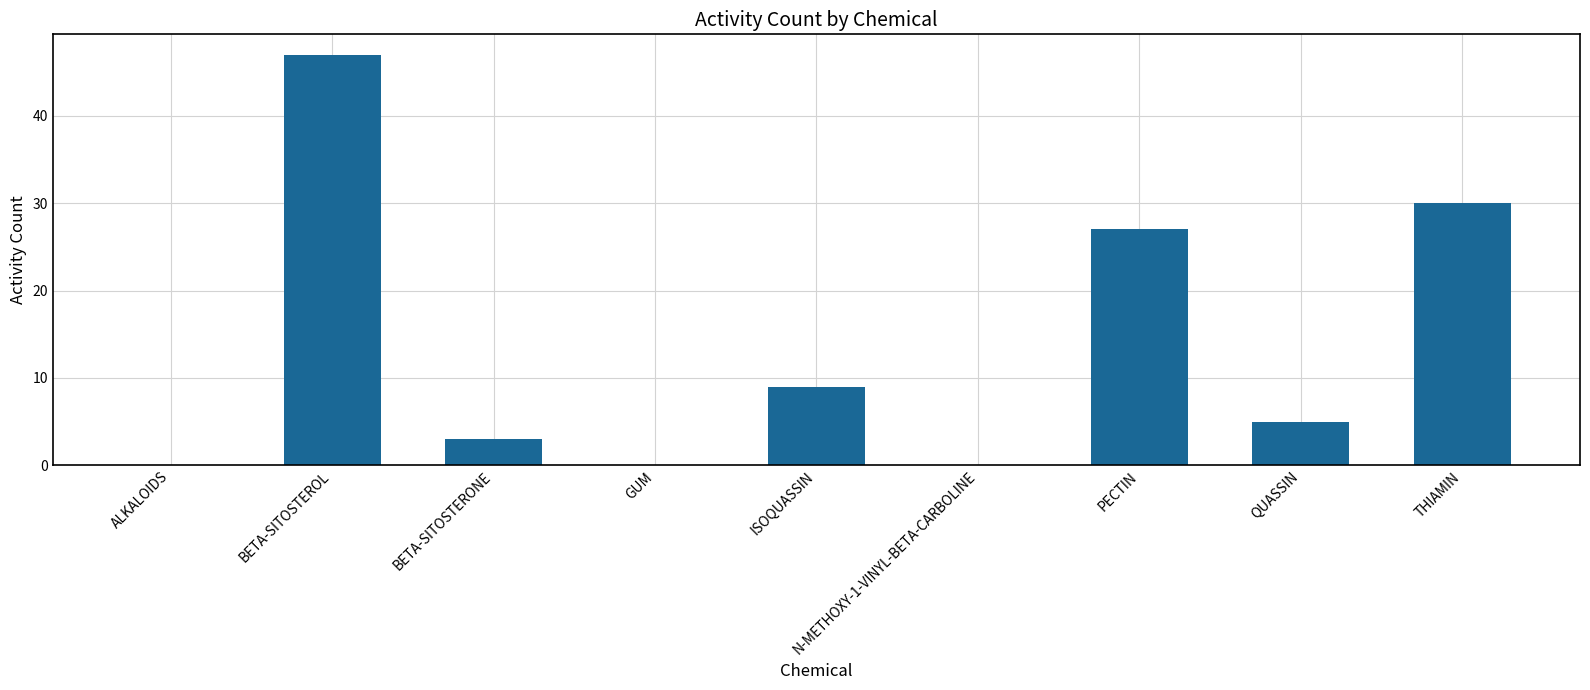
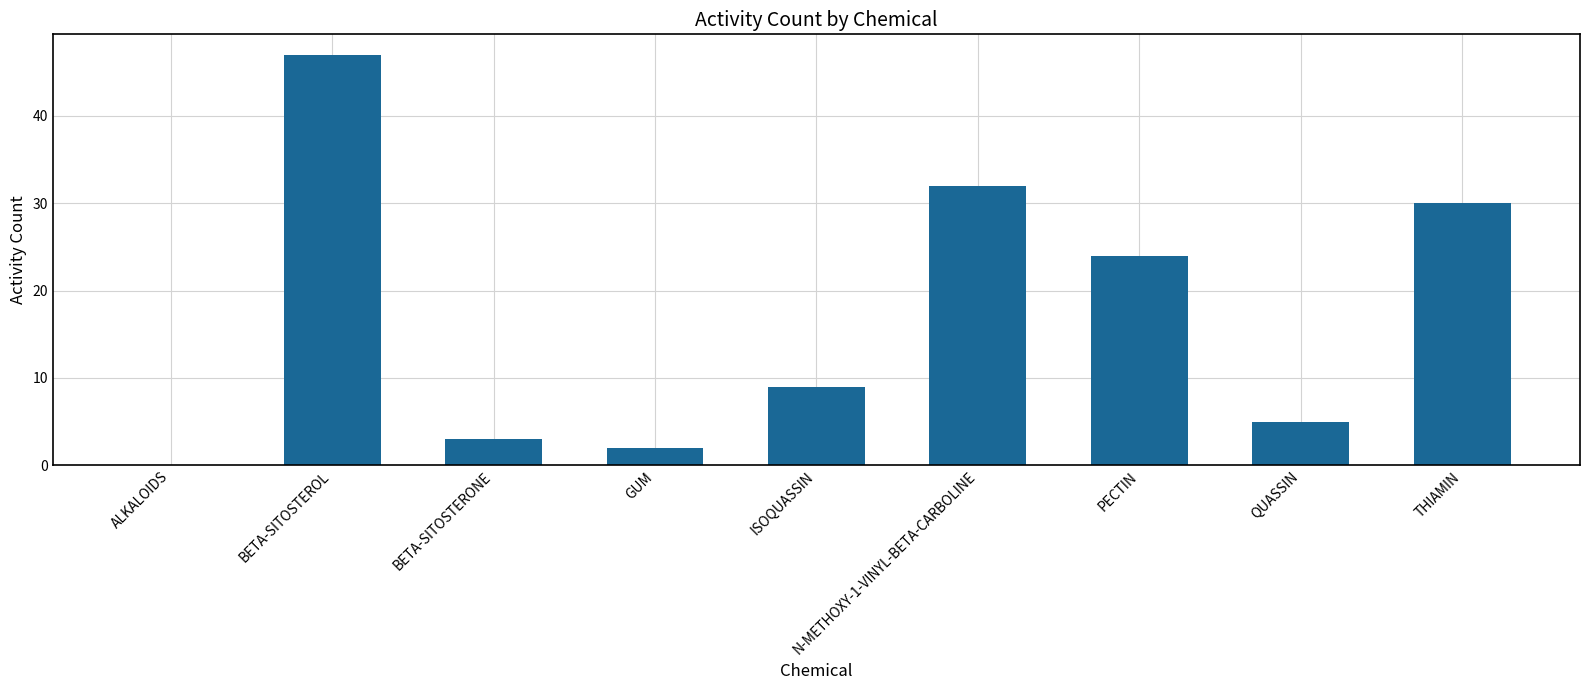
  {
    "ALKALOIDS": 0,
    "BETA-SITOSTEROL": 47,
    "BETA-SITOSTERONE": 3,
-   "GUM": 0,
+   "GUM": 2,
    "ISOQUASSIN": 9,
-   "N-METHOXY-1-VINYL-BETA-CARBOLINE": 0,
-   "PECTIN": 27,
+   "N-METHOXY-1-VINYL-BETA-CARBOLINE": 32,
+   "PECTIN": 24,
    "QUASSIN": 5,
    "THIAMIN": 30
  }
